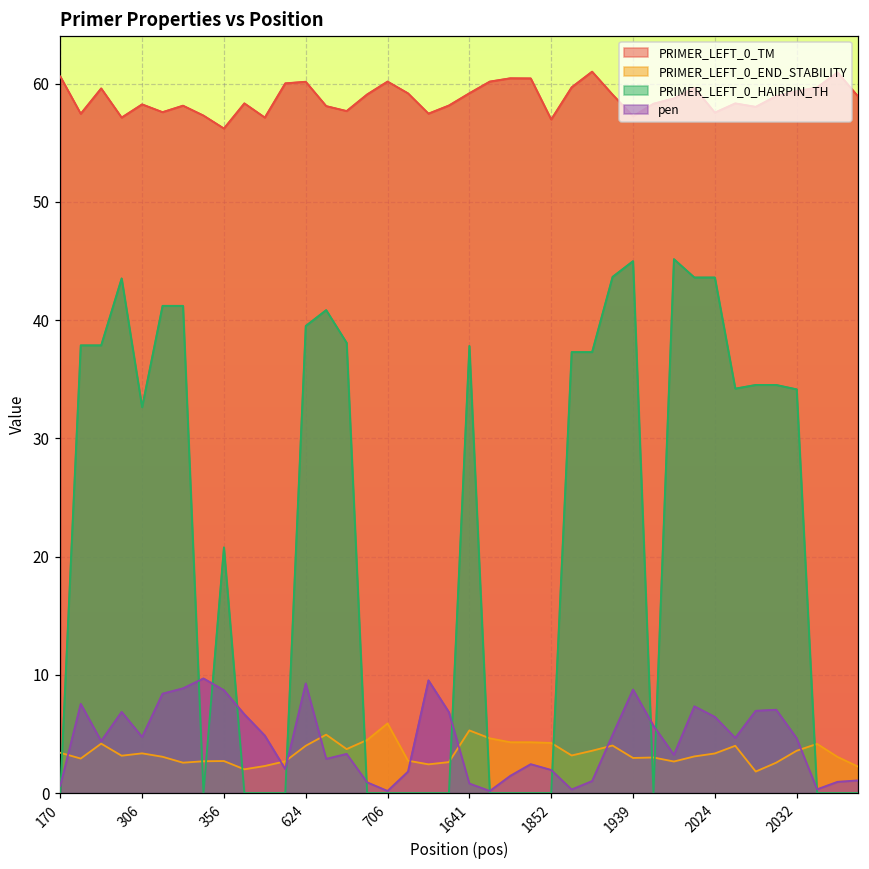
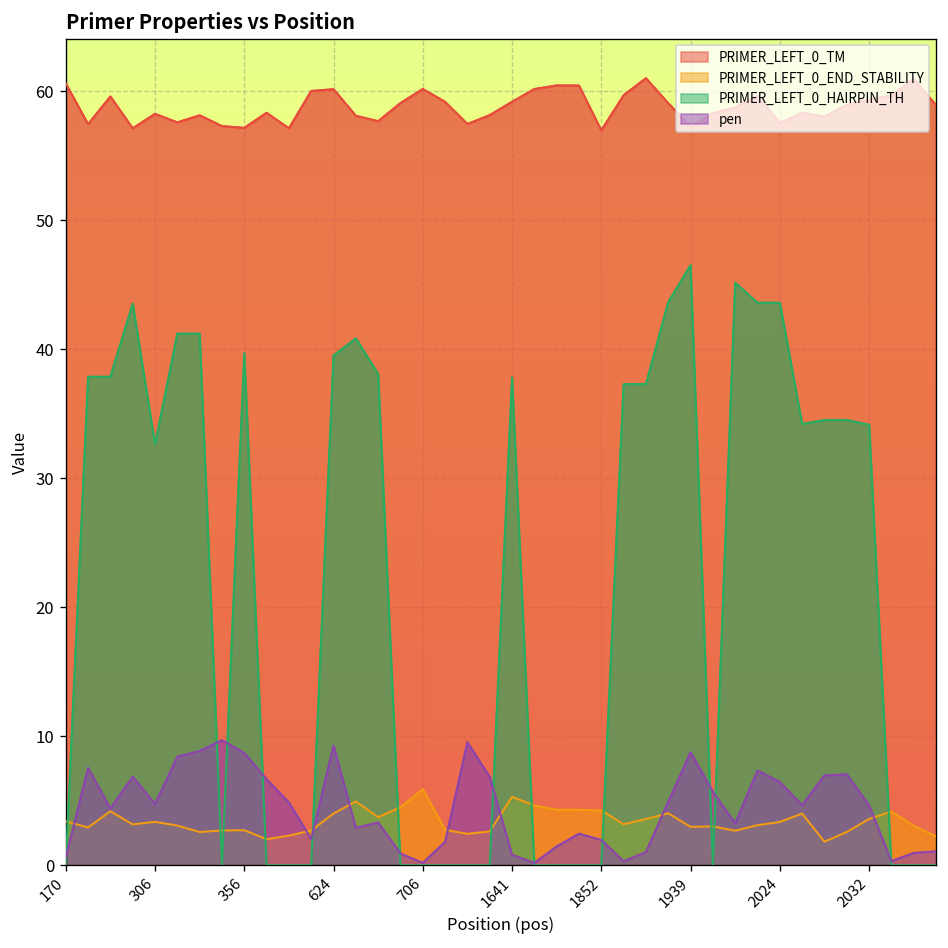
  {
    "PRIMER_LEFT_0_TM": {
      "170": 60.6,
      "306": 58.3,
-     "356": 56.2,
+     "356": 57.2,
      "624": 60.2,
      "706": 60.2,
      "1641": 59.2,
      "1852": 57.0,
      "1939": 57.2
    },
    "PRIMER_LEFT_0_END_STABILITY": {
      "170": 3.4,
      "306": 3.4,
      "356": 2.7,
      "624": 4.0,
      "706": 5.9,
      "1641": 5.3,
      "1852": 4.2,
      "1939": 3.0,
      "2024": 3.4,
      "2032": 3.6
    },
    "PRIMER_LEFT_0_HAIRPIN_TH": {
      "170": 0.0,
      "306": 32.6,
-     "356": 20.8,
+     "356": 39.7,
      "624": 39.5,
      "1641": 37.8,
      "1852": 0.0,
-     "1939": 45.0,
+     "1939": 46.5,
      "2024": 43.6,
      "2032": 34.2
    },
    "pen": {
      "170": 0.6,
      "306": 4.7,
      "356": 8.7,
      "624": 9.3,
      "1641": 0.8,
      "1852": 2.0,
      "1939": 8.8,
      "2024": 6.4,
      "2032": 4.6
    }
  }
